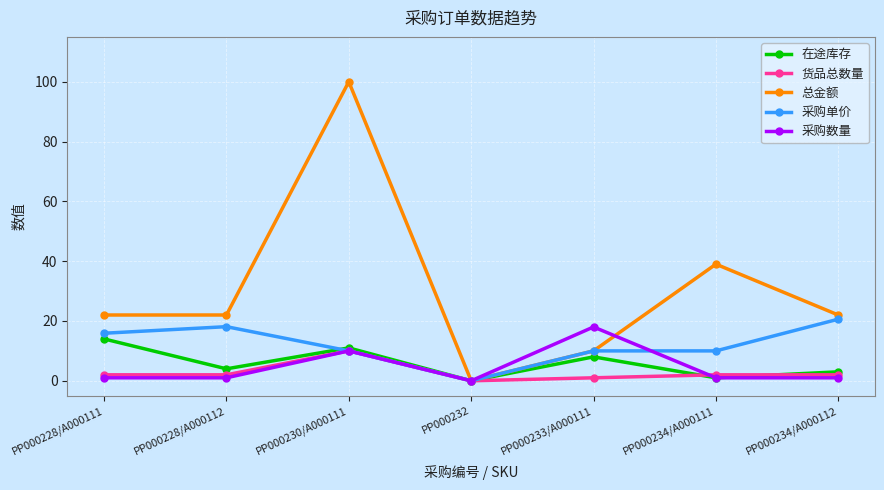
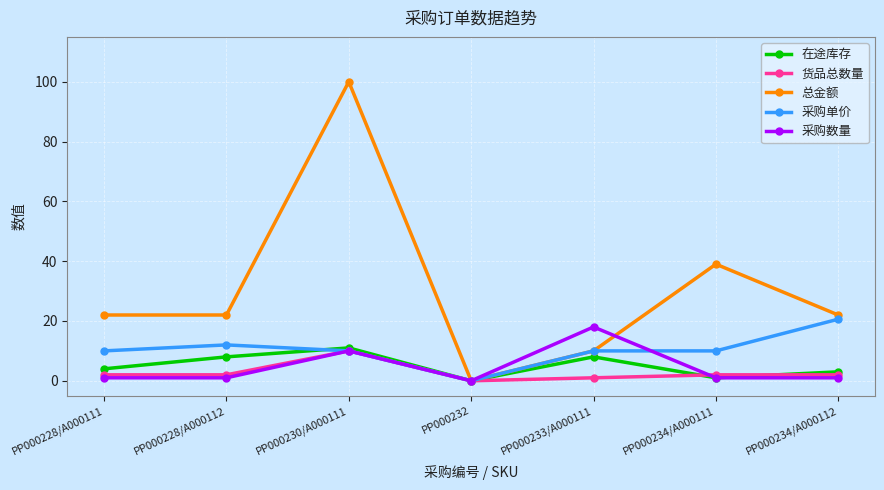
  {
    "在途库存": {
-     "PP000228/A000111": 14,
-     "PP000228/A000112": 4,
+     "PP000228/A000111": 4,
+     "PP000228/A000112": 8,
      "PP000230/A000111": 11,
      "PP000233/A000111": 8,
      "PP000234/A000112": 3
    },
    "货品总数量": {
      "PP000228/A000111": 2,
      "PP000228/A000112": 2,
      "PP000233/A000111": 1,
      "PP000234/A000111": 2,
      "PP000234/A000112": 2
    },
    "总金额": {
      "PP000228/A000111": 22,
      "PP000228/A000112": 22,
      "PP000230/A000111": 100,
      "PP000234/A000111": 39,
      "PP000234/A000112": 22
    },
    "采购单价": {
-     "PP000228/A000111": 16,
-     "PP000228/A000112": 18,
+     "PP000228/A000111": 10,
+     "PP000228/A000112": 12,
      "PP000234/A000111": 10,
      "PP000234/A000112": 21
    },
    "采购数量": {
      "PP000228/A000111": 1,
      "PP000228/A000112": 1,
      "PP000233/A000111": 18,
      "PP000234/A000112": 1
    }
  }
